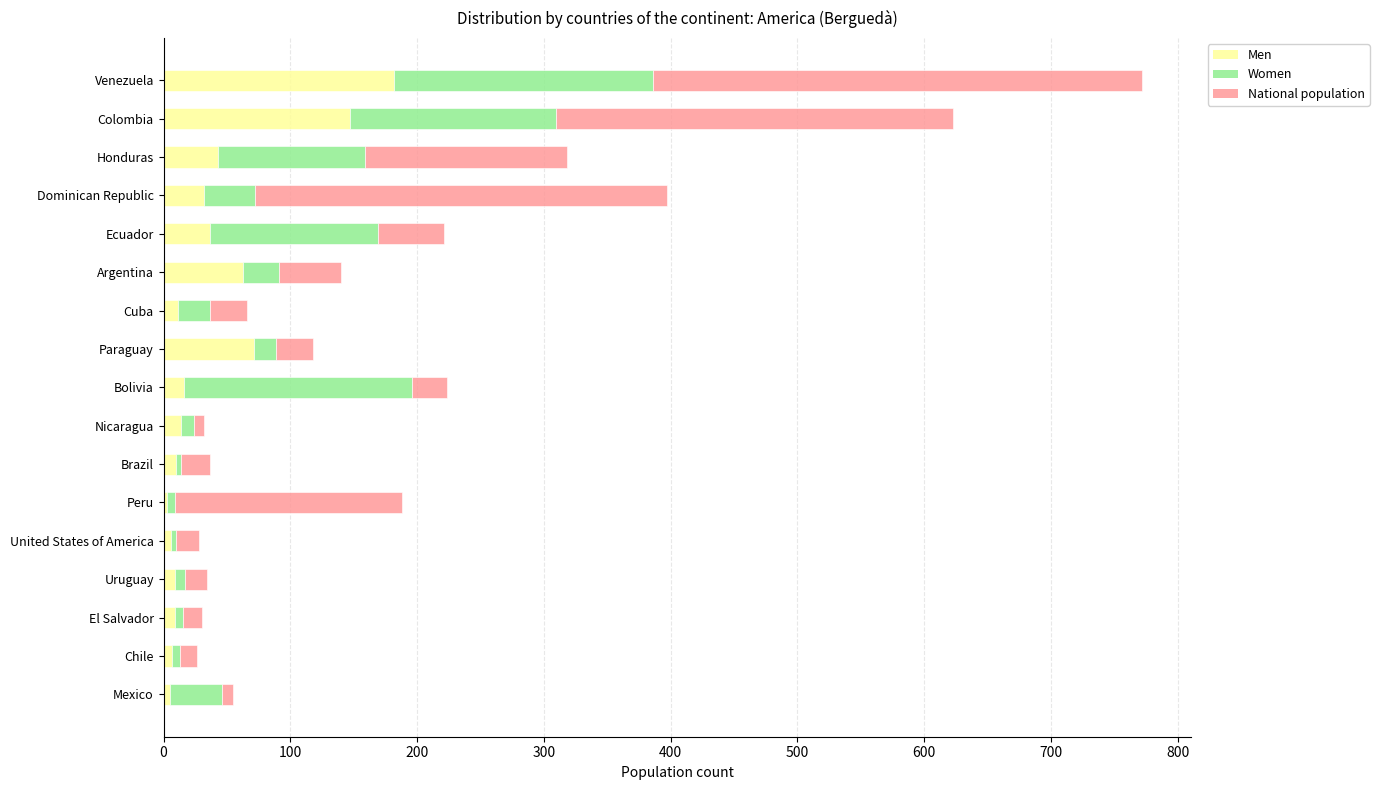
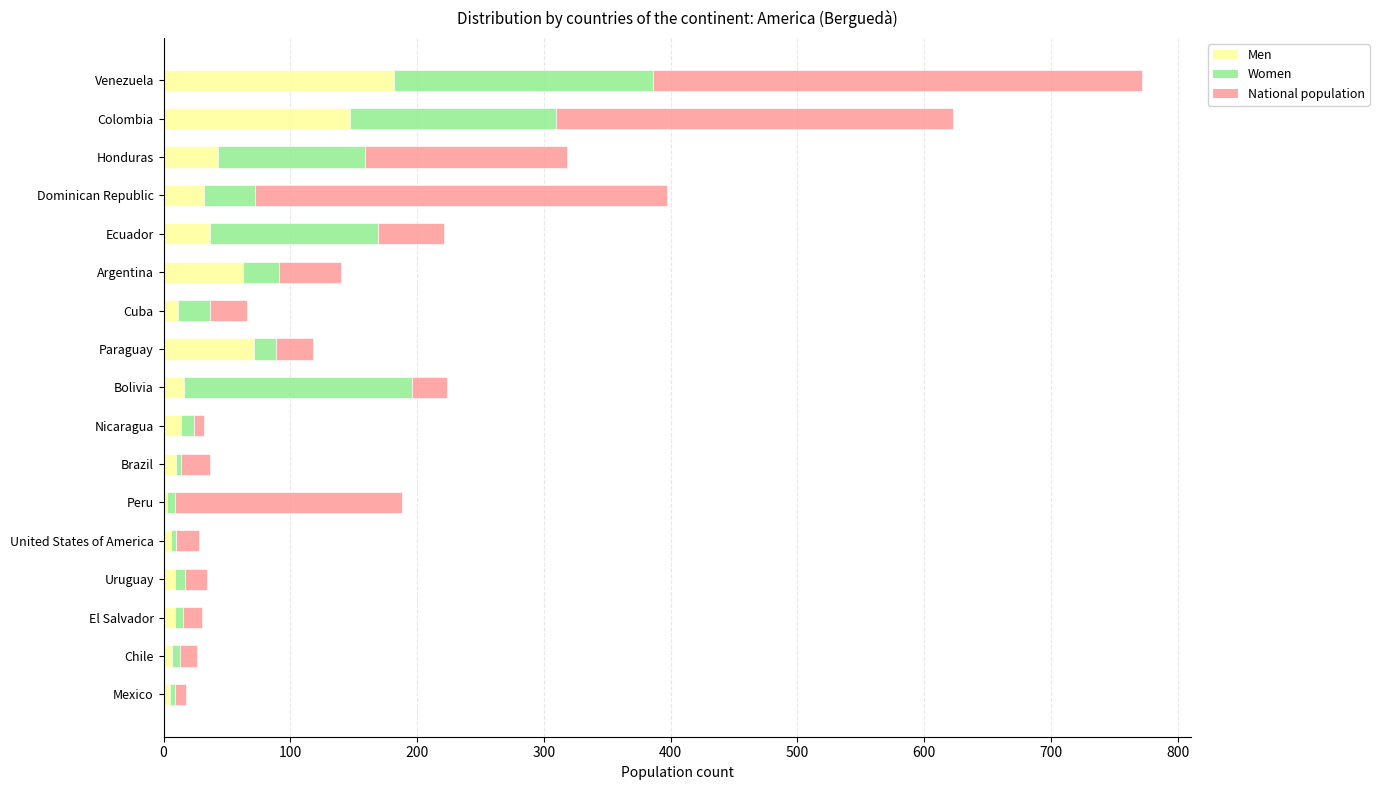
  {
    "Men": {
      "Venezuela": 182,
      "Colombia": 147,
      "Honduras": 43,
      "Dominican Republic": 32,
      "Ecuador": 37,
      "Argentina": 63,
      "Cuba": 11,
      "Paraguay": 71,
      "Bolivia": 16,
      "Nicaragua": 14,
      "Brazil": 10,
      "Peru": 3,
      "United States of America": 6,
      "Uruguay": 9,
      "El Salvador": 9,
      "Chile": 7,
      "Mexico": 5
    },
    "Women": {
      "Venezuela": 204,
      "Colombia": 163,
      "Honduras": 116,
      "Dominican Republic": 40,
      "Ecuador": 132,
      "Argentina": 28,
      "Cuba": 26,
      "Paraguay": 18,
      "Bolivia": 180,
      "Nicaragua": 10,
      "Brazil": 4,
      "Peru": 6,
      "United States of America": 4,
      "Uruguay": 8,
      "El Salvador": 6,
      "Chile": 6,
-     "Mexico": 41
+     "Mexico": 4
    },
    "National population": {
      "Venezuela": 386,
      "Colombia": 313,
      "Honduras": 159,
      "Dominican Republic": 325,
      "Ecuador": 52,
      "Argentina": 49,
      "Cuba": 29,
      "Paraguay": 29,
      "Bolivia": 28,
      "Nicaragua": 8,
      "Brazil": 23,
      "Peru": 179,
      "United States of America": 18,
      "Uruguay": 17,
      "El Salvador": 15,
      "Chile": 13,
      "Mexico": 9
    }
  }
